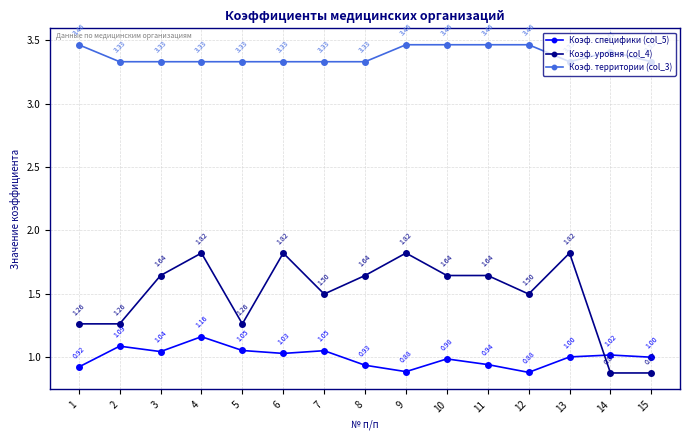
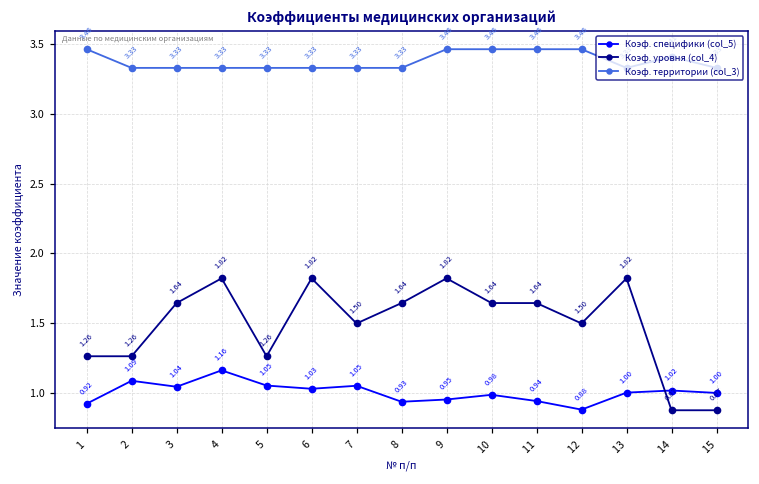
  {
    "Коэф. специфики (col_5)": {
      "1": 0.92,
      "3": 1.04,
      "4": 1.16,
      "5": 1.05,
      "6": 1.03,
      "7": 1.05,
      "8": 0.93,
-     "9": 0.88,
+     "9": 0.95,
      "10": 0.98,
      "11": 0.94,
      "12": 0.88,
      "13": 1.00,
      "14": 1.02,
      "15": 1.00
    },
    "Коэф. уровня (col_4)": {
      "1": 1.26,
      "2": 1.26,
      "3": 1.64,
      "4": 1.82,
      "5": 1.26,
      "6": 1.82,
      "7": 1.50,
      "8": 1.64,
      "9": 1.82,
      "10": 1.64,
      "11": 1.64,
      "12": 1.50,
      "13": 1.82
    },
    "Коэф. территории (col_3)": {
      "2": 3.33,
      "3": 3.33,
      "4": 3.33,
      "5": 3.33,
      "6": 3.33,
      "7": 3.33,
      "8": 3.33,
      "9": 3.46,
      "10": 3.46,
      "11": 3.46,
      "12": 3.46
    }
  }
